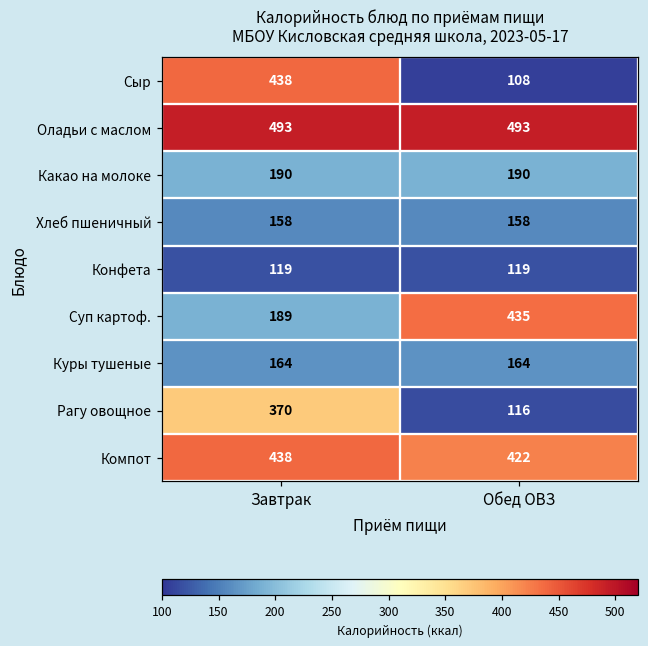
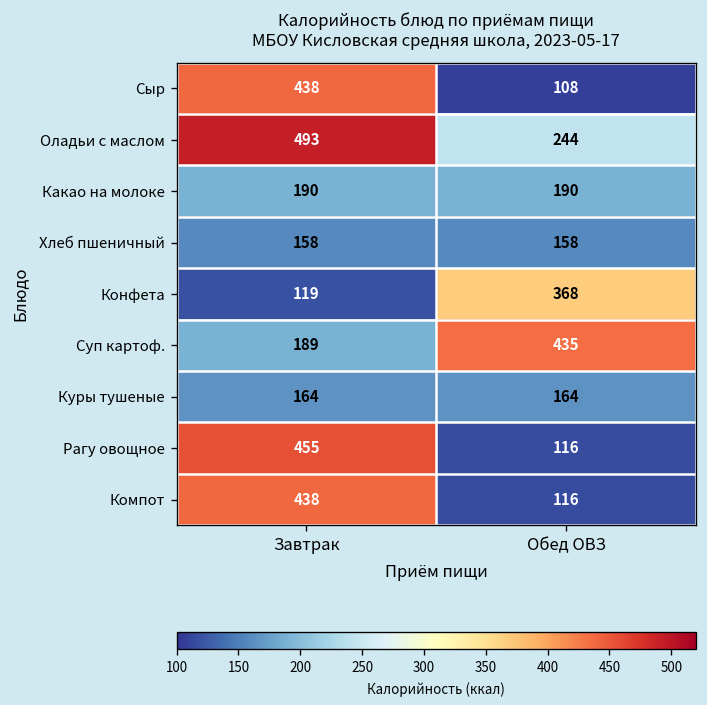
  {
    "Сыр": {
      "Завтрак": 438,
      "Обед ОВЗ": 108
    },
    "Оладьи с маслом": {
      "Завтрак": 493,
-     "Обед ОВЗ": 493
+     "Обед ОВЗ": 244
    },
    "Какао на молоке": {
      "Завтрак": 190,
      "Обед ОВЗ": 190
    },
    "Хлеб пшеничный": {
      "Завтрак": 158,
      "Обед ОВЗ": 158
    },
    "Конфета": {
      "Завтрак": 119,
-     "Обед ОВЗ": 119
+     "Обед ОВЗ": 368
    },
    "Суп картоф.": {
      "Завтрак": 189,
      "Обед ОВЗ": 435
    },
    "Куры тушеные": {
      "Завтрак": 164,
      "Обед ОВЗ": 164
    },
    "Рагу овощное": {
-     "Завтрак": 370,
+     "Завтрак": 455,
      "Обед ОВЗ": 116
    },
    "Компот": {
      "Завтрак": 438,
-     "Обед ОВЗ": 422
+     "Обед ОВЗ": 116
    }
  }
